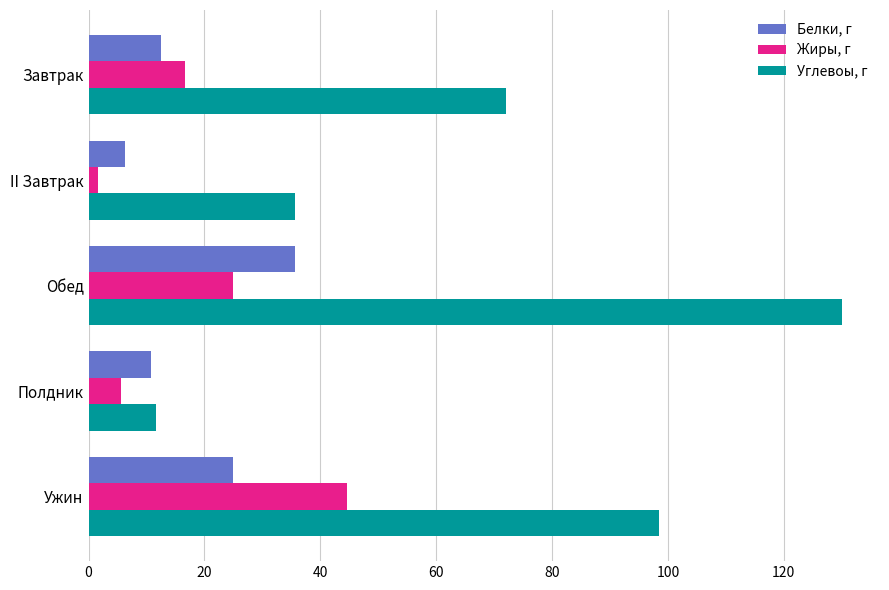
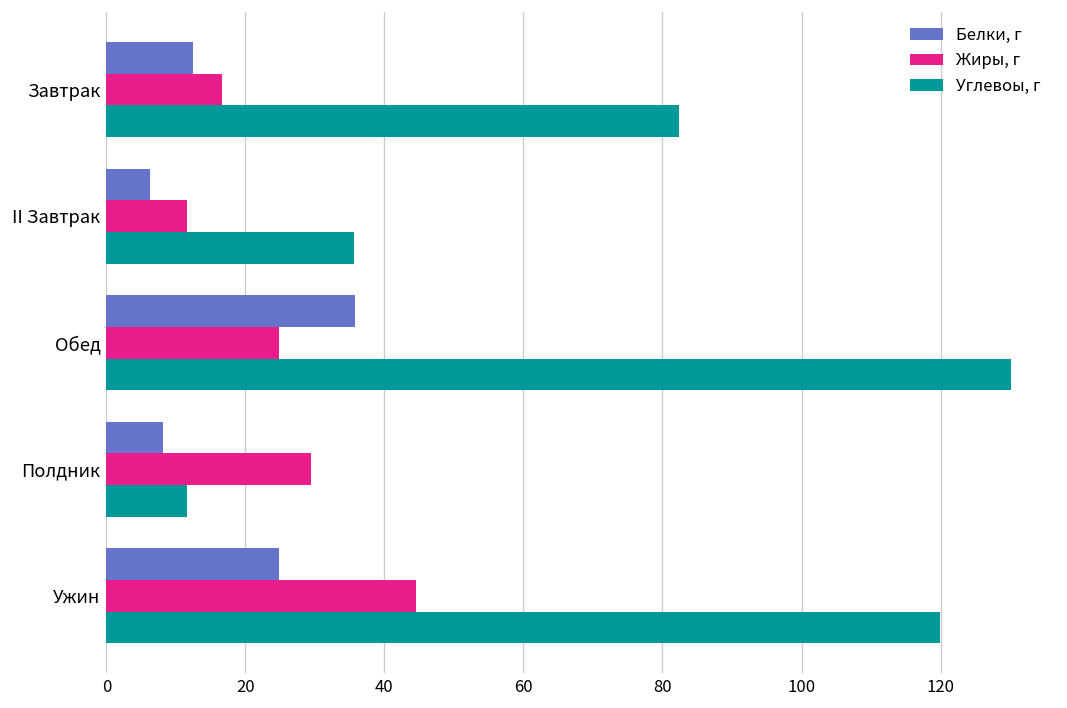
  {
    "Белки, г": {
      "Завтрак": 13,
      "II Завтрак": 6,
      "Обед": 36,
-     "Полдник": 11,
+     "Полдник": 8,
      "Ужин": 25
    },
    "Жиры, г": {
      "Завтрак": 17,
-     "II Завтрак": 2,
+     "II Завтрак": 12,
      "Обед": 25,
-     "Полдник": 6,
+     "Полдник": 29,
      "Ужин": 45
    },
    "Углевоы, г": {
-     "Завтрак": 72,
+     "Завтрак": 82,
      "II Завтрак": 36,
      "Обед": 130,
      "Полдник": 12,
-     "Ужин": 99
+     "Ужин": 120
    }
  }
